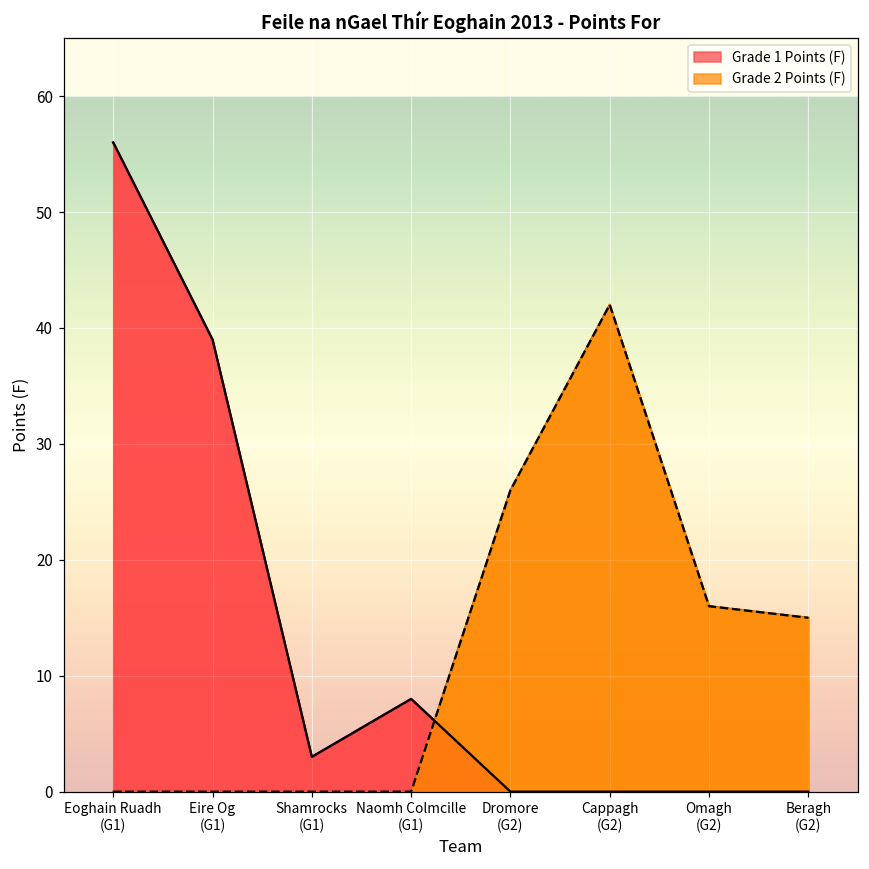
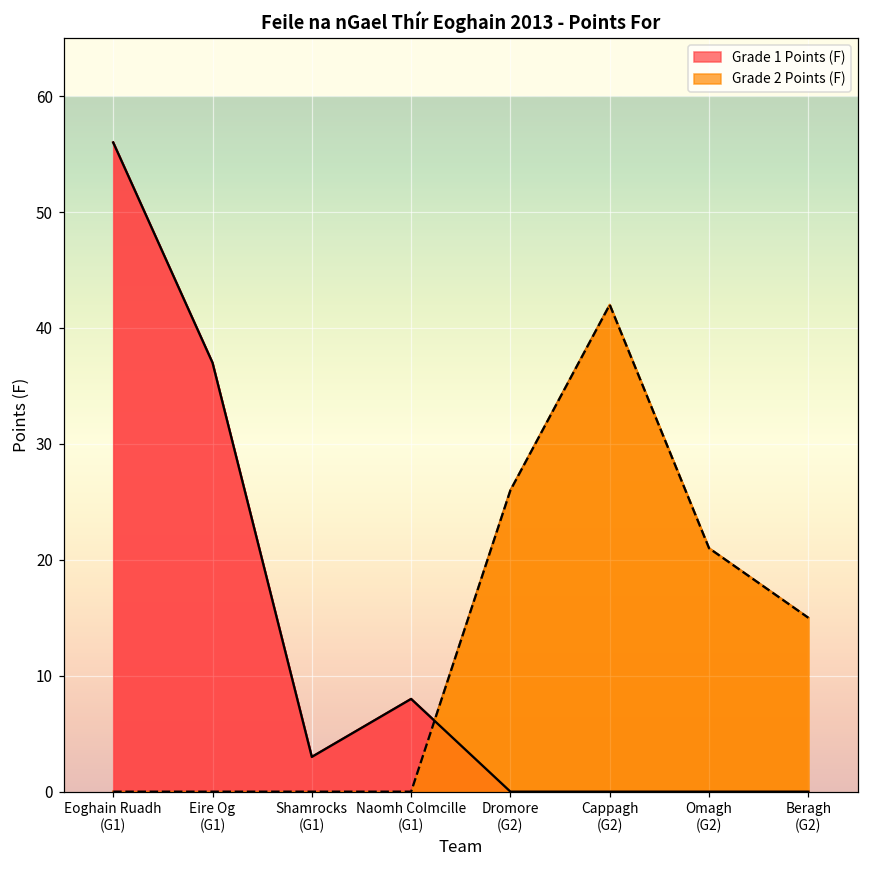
  {
    "Grade 1 Points (F)": {
      "Eoghain Ruadh (G1)": 56,
-     "Eire Og (G1)": 39,
+     "Eire Og (G1)": 37,
      "Shamrocks (G1)": 3,
      "Naomh Colmcille (G1)": 8,
      "Dromore (G2)": 0,
      "Cappagh (G2)": 0,
      "Omagh (G2)": 0,
      "Beragh (G2)": 0
    },
    "Grade 2 Points (F)": {
      "Eoghain Ruadh (G1)": 0,
      "Eire Og (G1)": 0,
      "Shamrocks (G1)": 0,
      "Naomh Colmcille (G1)": 0,
      "Dromore (G2)": 26,
      "Cappagh (G2)": 42,
-     "Omagh (G2)": 16,
+     "Omagh (G2)": 21,
      "Beragh (G2)": 15
    }
  }
